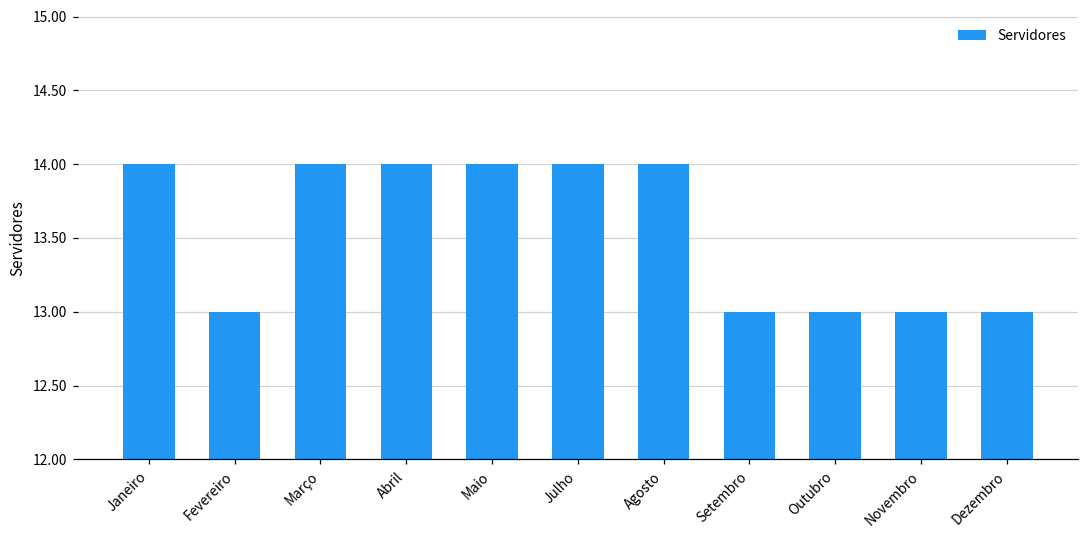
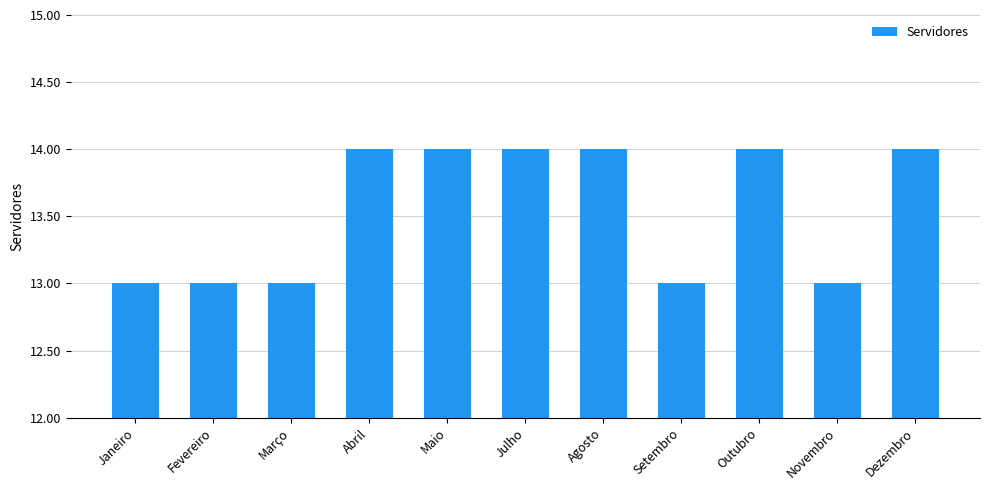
  {
-   "Janeiro": 14,
+   "Janeiro": 13,
    "Fevereiro": 13,
-   "Março": 14,
+   "Março": 13,
    "Abril": 14,
    "Maio": 14,
    "Julho": 14,
    "Agosto": 14,
    "Setembro": 13,
-   "Outubro": 13,
+   "Outubro": 14,
    "Novembro": 13,
-   "Dezembro": 13
+   "Dezembro": 14
  }
